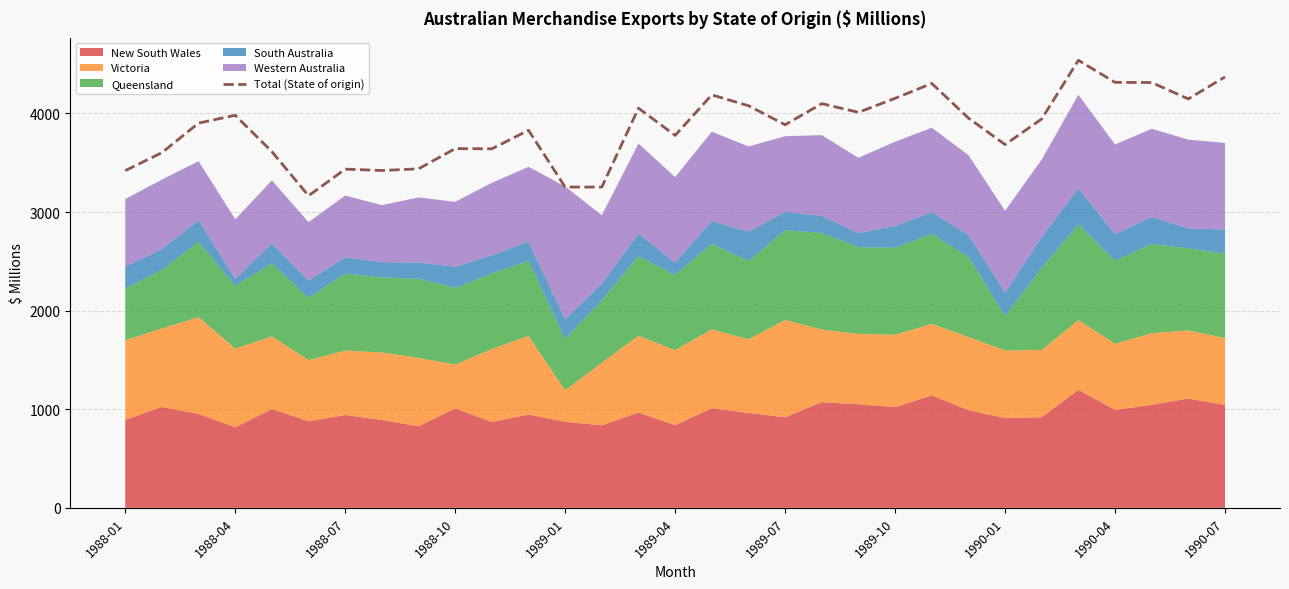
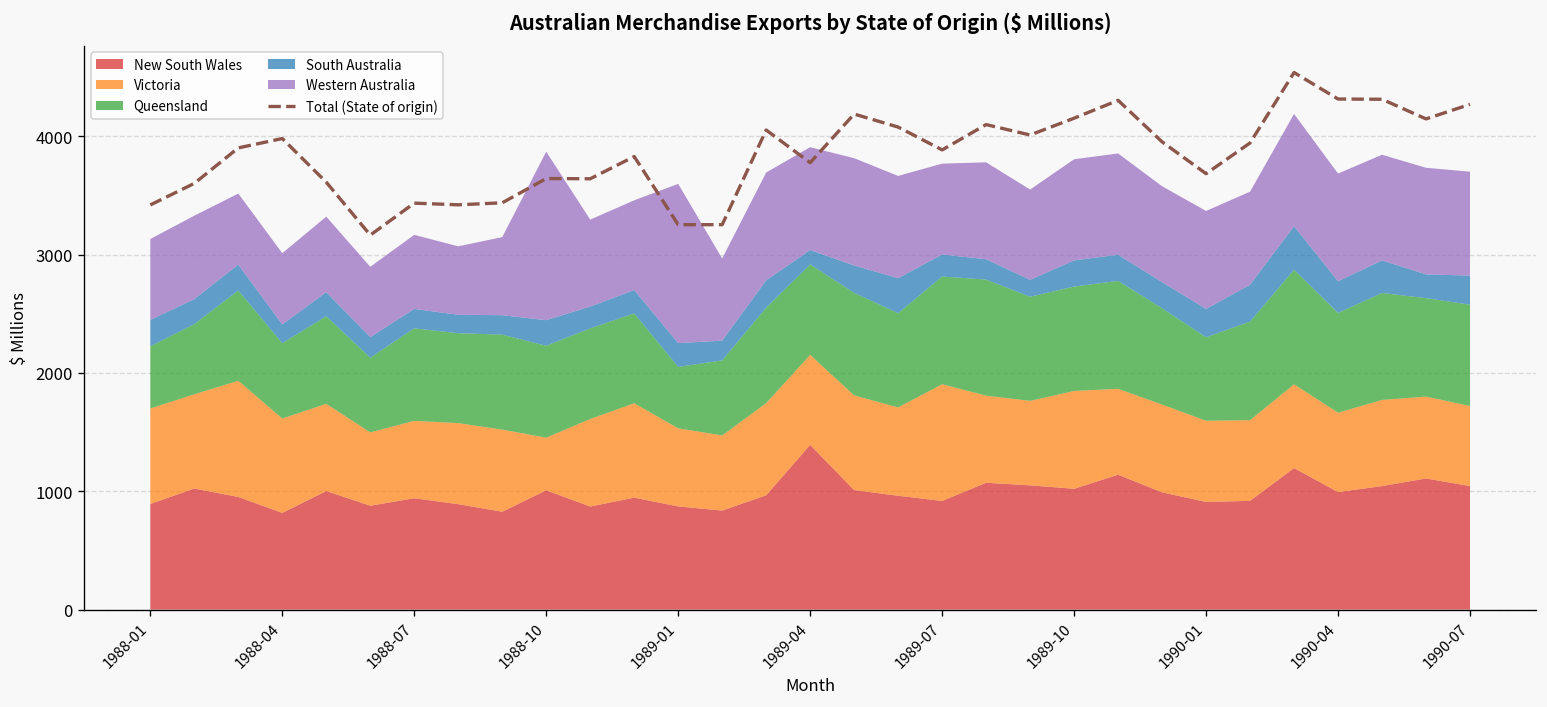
  {
    "Total (State of origin)": {
      "1988-01": 3400,
      "1988-04": 4000,
      "1988-07": 3400,
      "1988-10": 3600,
      "1989-04": 3800,
      "1989-07": 3900,
      "1989-10": 4200,
      "1990-01": 3700,
      "1990-04": 4300,
-     "1990-07": 4400
+     "1990-07": 4300
    },
    "New South Wales": {
      "1988-01": 900,
      "1988-04": 800,
      "1988-07": 900,
      "1988-10": 1000,
      "1989-01": 900,
-     "1989-04": 800,
+     "1989-04": 1400,
      "1989-07": 900,
      "1989-10": 1000,
      "1990-01": 900,
      "1990-04": 1000,
      "1990-07": 1000
    },
    "Victoria": {
      "1988-01": 800,
      "1988-04": 800,
      "1988-07": 700,
      "1988-10": 400,
-     "1989-01": 300,
+     "1989-01": 700,
      "1989-04": 800,
      "1989-07": 1000,
-     "1989-10": 700,
+     "1989-10": 800,
      "1990-01": 700,
      "1990-04": 700,
      "1990-07": 700
    },
    "Queensland": {
      "1988-01": 500,
      "1988-04": 600,
      "1988-07": 800,
      "1988-10": 800,
      "1989-01": 500,
      "1989-04": 800,
      "1989-07": 900,
      "1989-10": 900,
-     "1990-01": 400,
+     "1990-01": 700,
      "1990-04": 800,
      "1990-07": 900
    },
    "South Australia": {
      "1988-01": 200,
-     "1988-04": 100,
+     "1988-04": 200,
      "1988-07": 200,
      "1988-10": 200,
      "1989-01": 200,
      "1989-04": 100,
      "1989-07": 200,
      "1989-10": 200,
      "1990-01": 200,
      "1990-04": 300,
      "1990-07": 200
    },
    "Western Australia": {
      "1988-01": 700,
      "1988-04": 600,
      "1988-07": 600,
-     "1988-10": 700,
+     "1988-10": 1400,
      "1989-04": 900,
      "1989-07": 800,
      "1989-10": 900,
      "1990-01": 800,
      "1990-04": 900,
      "1990-07": 900
    }
  }
